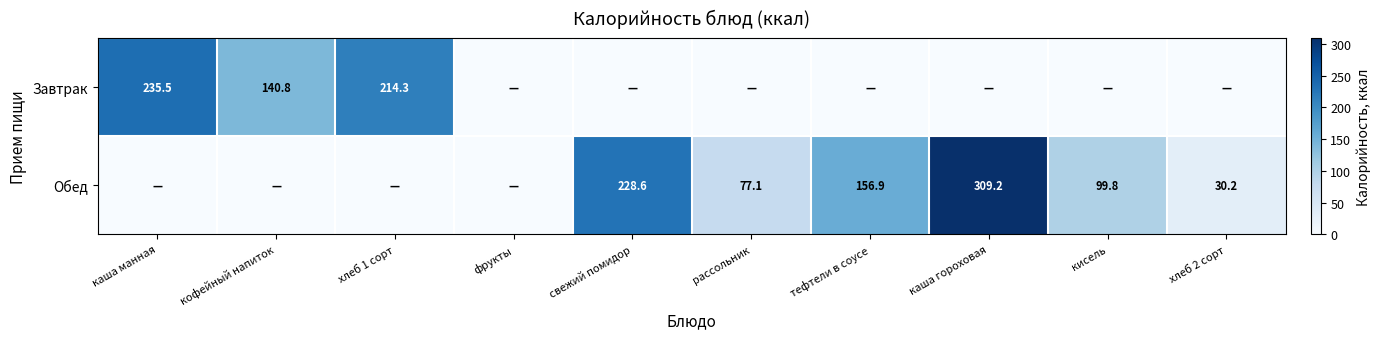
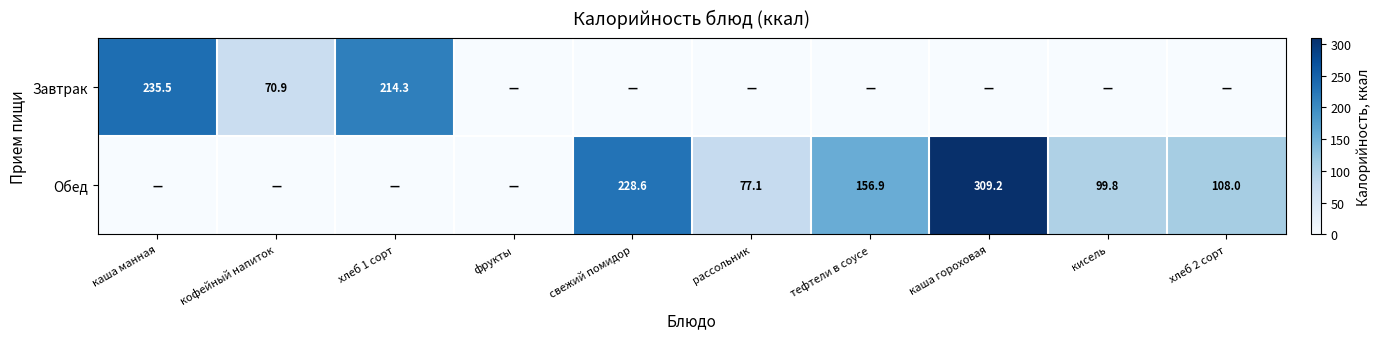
  {
    "Завтрак": {
      "каша манная": 235.5,
-     "кофейный напиток": 140.8,
+     "кофейный напиток": 70.9,
      "хлеб 1 сорт": 214.3
    },
    "Обед": {
      "свежий помидор": 228.6,
      "рассольник": 77.1,
      "тефтели в соусе": 156.9,
      "каша гороховая": 309.2,
      "кисель": 99.8,
-     "хлеб 2 сорт": 30.2
+     "хлеб 2 сорт": 108.0
    }
  }
